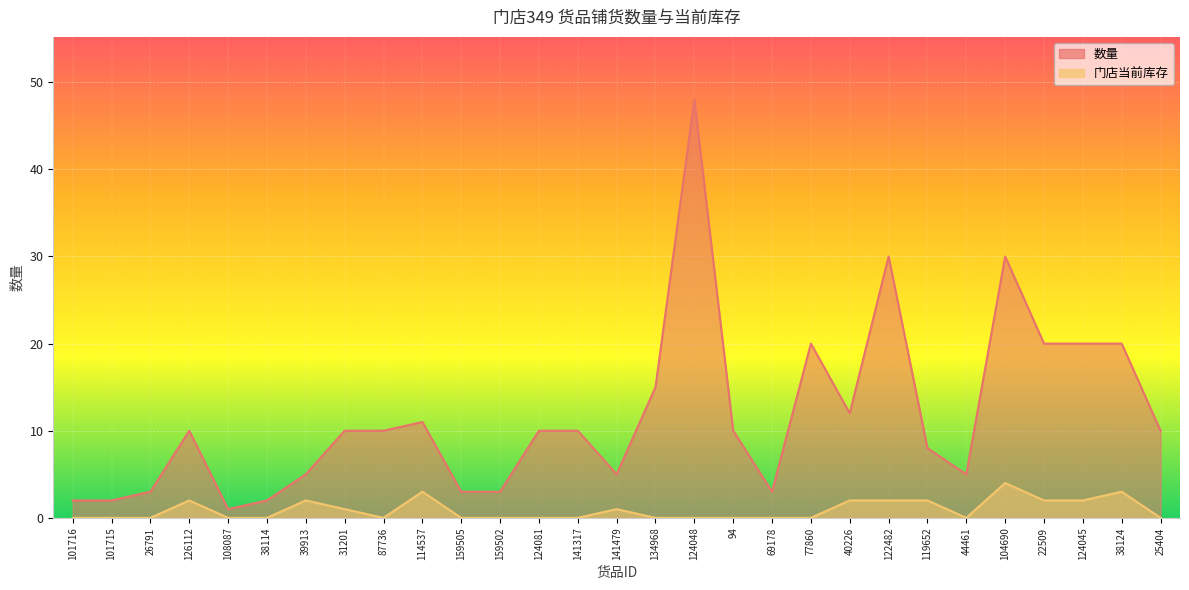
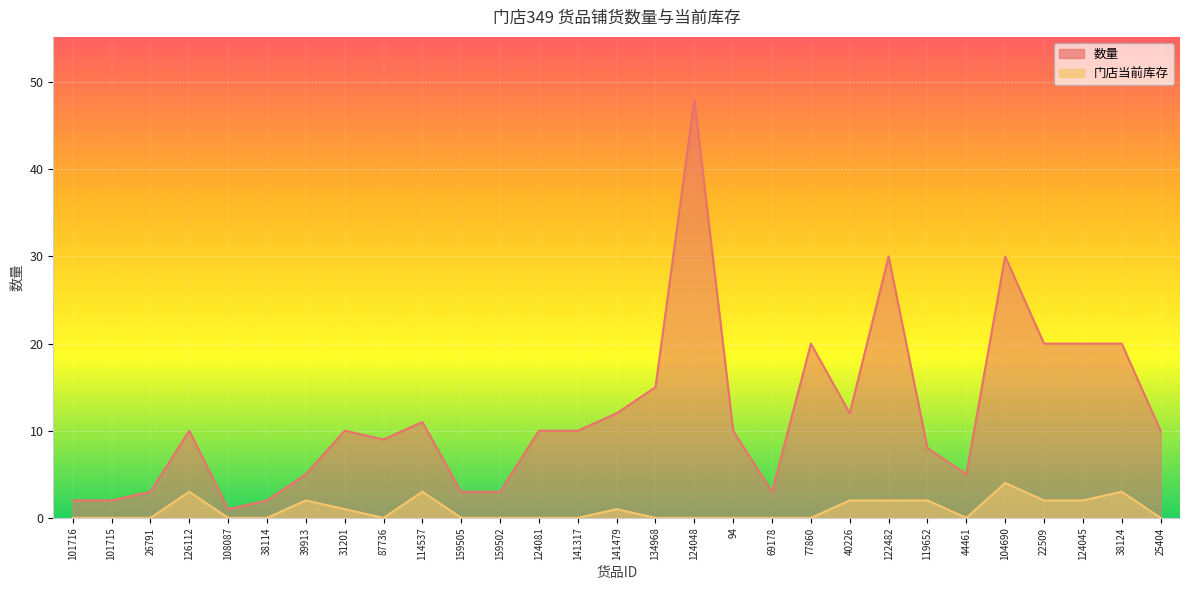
  {
    "数量": {
      "101716": 2,
      "101715": 2,
      "26791": 3,
      "126112": 10,
      "108087": 1,
      "38114": 2,
      "39913": 5,
      "31201": 10,
-     "87736": 10,
+     "87736": 9,
      "114537": 11,
      "159505": 3,
      "159502": 3,
      "124081": 10,
      "141317": 10,
-     "141479": 5,
+     "141479": 12,
      "134968": 15,
      "124048": 48,
      "94": 10,
      "69178": 3,
      "77860": 20,
      "40226": 12,
      "122482": 30,
      "119652": 8,
      "44461": 5,
      "104690": 30,
      "22509": 20,
      "124045": 20,
      "38124": 20,
      "25404": 10
    },
    "门店当前库存": {
      "101716": 0,
      "101715": 0,
      "26791": 0,
-     "126112": 2,
+     "126112": 3,
      "108087": 0,
      "38114": 0,
      "39913": 2,
      "31201": 1,
      "87736": 0,
      "114537": 3,
      "159505": 0,
      "159502": 0,
      "124081": 0,
      "141317": 0,
      "141479": 1,
      "134968": 0,
      "124048": 0,
      "94": 0,
      "69178": 0,
      "77860": 0,
      "40226": 2,
      "122482": 2,
      "119652": 2,
      "44461": 0,
      "104690": 4,
      "22509": 2,
      "124045": 2,
      "38124": 3,
      "25404": 0
    }
  }
